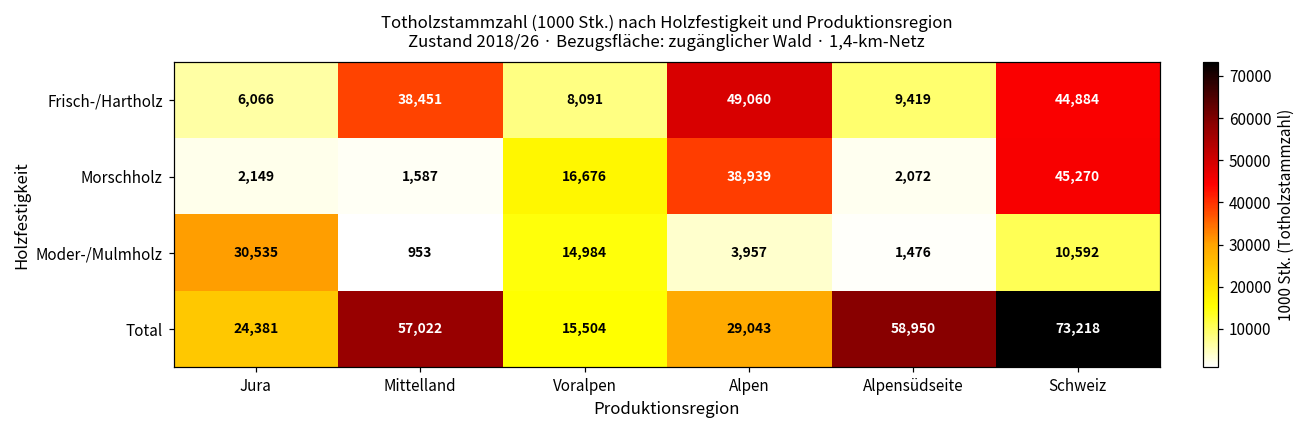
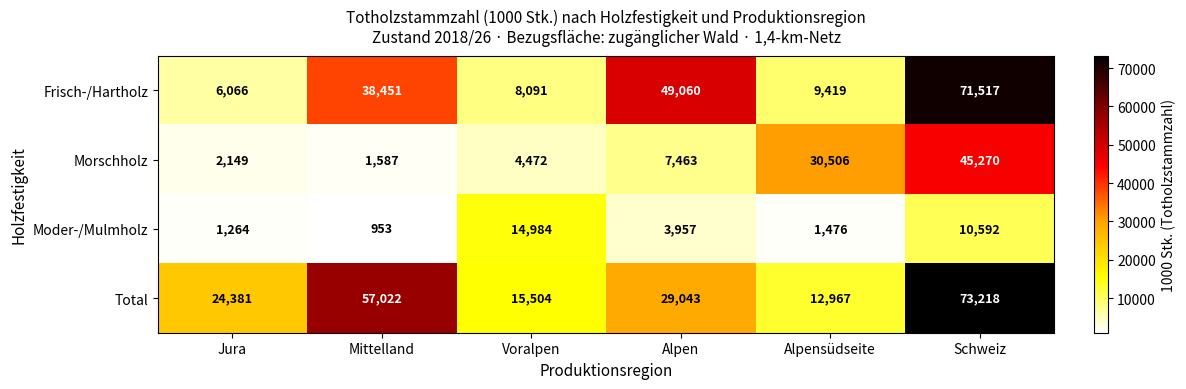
  {
    "Frisch-/Hartholz": {
      "Jura": "6,066",
      "Mittelland": "38,451",
      "Voralpen": "8,091",
      "Alpen": "49,060",
      "Alpensüdseite": "9,419",
-     "Schweiz": "44,884"
+     "Schweiz": "71,517"
    },
    "Morschholz": {
      "Jura": "2,149",
      "Mittelland": "1,587",
-     "Voralpen": "16,676",
-     "Alpen": "38,939",
-     "Alpensüdseite": "2,072",
+     "Voralpen": "4,472",
+     "Alpen": "7,463",
+     "Alpensüdseite": "30,506",
      "Schweiz": "45,270"
    },
    "Moder-/Mulmholz": {
-     "Jura": "30,535",
+     "Jura": "1,264",
      "Mittelland": "953",
      "Voralpen": "14,984",
      "Alpen": "3,957",
      "Alpensüdseite": "1,476",
      "Schweiz": "10,592"
    },
    "Total": {
      "Jura": "24,381",
      "Mittelland": "57,022",
      "Voralpen": "15,504",
      "Alpen": "29,043",
-     "Alpensüdseite": "58,950",
+     "Alpensüdseite": "12,967",
      "Schweiz": "73,218"
    }
  }
